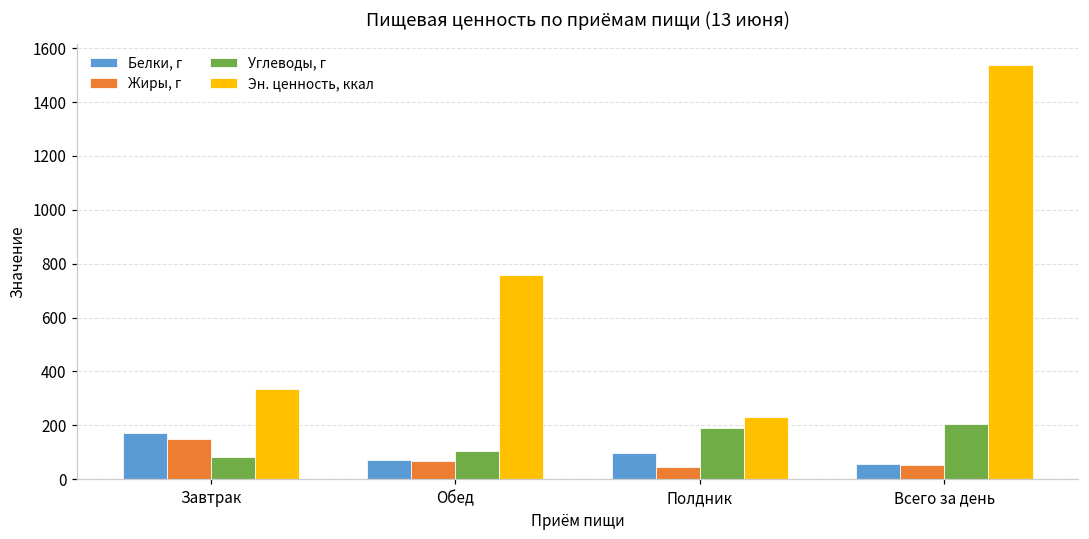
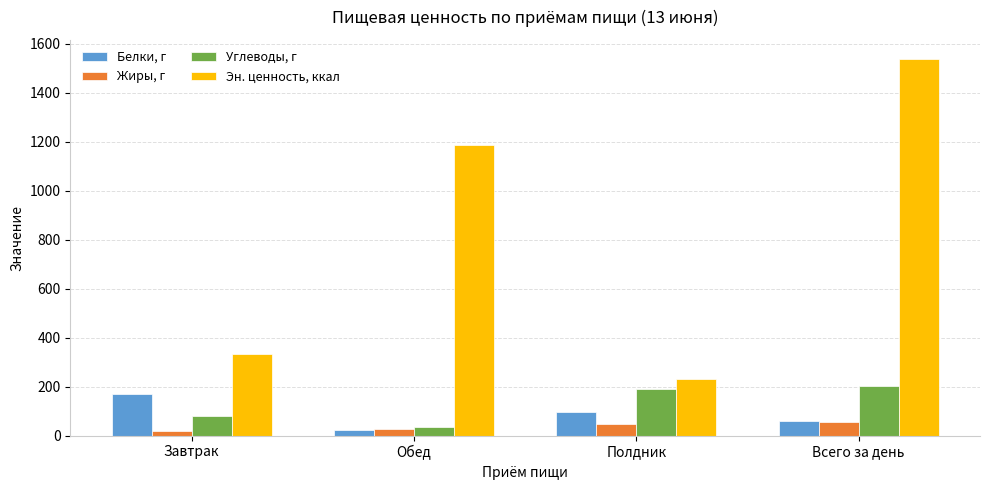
  {
    "Белки, г": {
      "Завтрак": 170,
-     "Обед": 70,
+     "Обед": 20,
      "Полдник": 100,
      "Всего за день": 60
    },
    "Жиры, г": {
-     "Завтрак": 150,
-     "Обед": 70,
+     "Завтрак": 20,
+     "Обед": 30,
      "Полдник": 50,
      "Всего за день": 50
    },
    "Углеводы, г": {
      "Завтрак": 80,
-     "Обед": 100,
+     "Обед": 30,
      "Полдник": 190,
      "Всего за день": 200
    },
    "Эн. ценность, ккал": {
      "Завтрак": 330,
-     "Обед": 760,
+     "Обед": 1190,
      "Полдник": 230,
      "Всего за день": 1540
    }
  }
